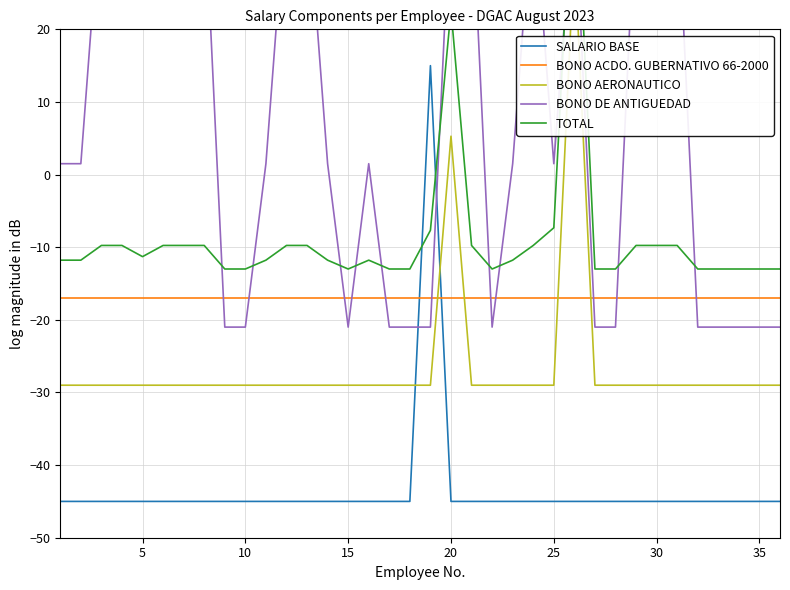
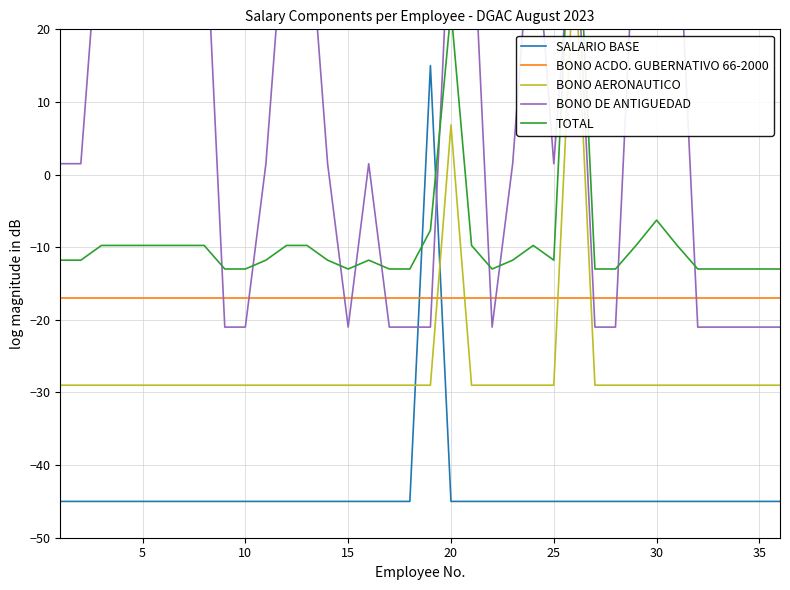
  {
    "SALARIO BASE": {
      "5": -45,
      "10": -45,
      "15": -45,
      "20": -45,
      "25": -45,
      "30": -45,
      "35": -45
    },
    "BONO ACDO. GUBERNATIVO 66-2000": {
      "5": -17,
      "10": -17,
      "15": -17,
      "20": -17,
      "25": -17,
      "30": -17,
      "35": -17
    },
    "BONO AERONAUTICO": {
      "5": -29,
      "10": -29,
      "15": -29,
-     "20": 5,
+     "20": 7,
      "25": -29,
      "30": -29,
      "35": -29
    },
    "BONO DE ANTIGUEDAD": {
      "10": -21,
      "15": -21,
      "25": 2,
      "35": -21
    },
    "TOTAL": {
-     "5": -11,
+     "5": -10,
      "10": -13,
      "15": -13,
-     "25": -7,
-     "30": -10,
+     "25": -12,
+     "30": -6,
      "35": -13
    }
  }
